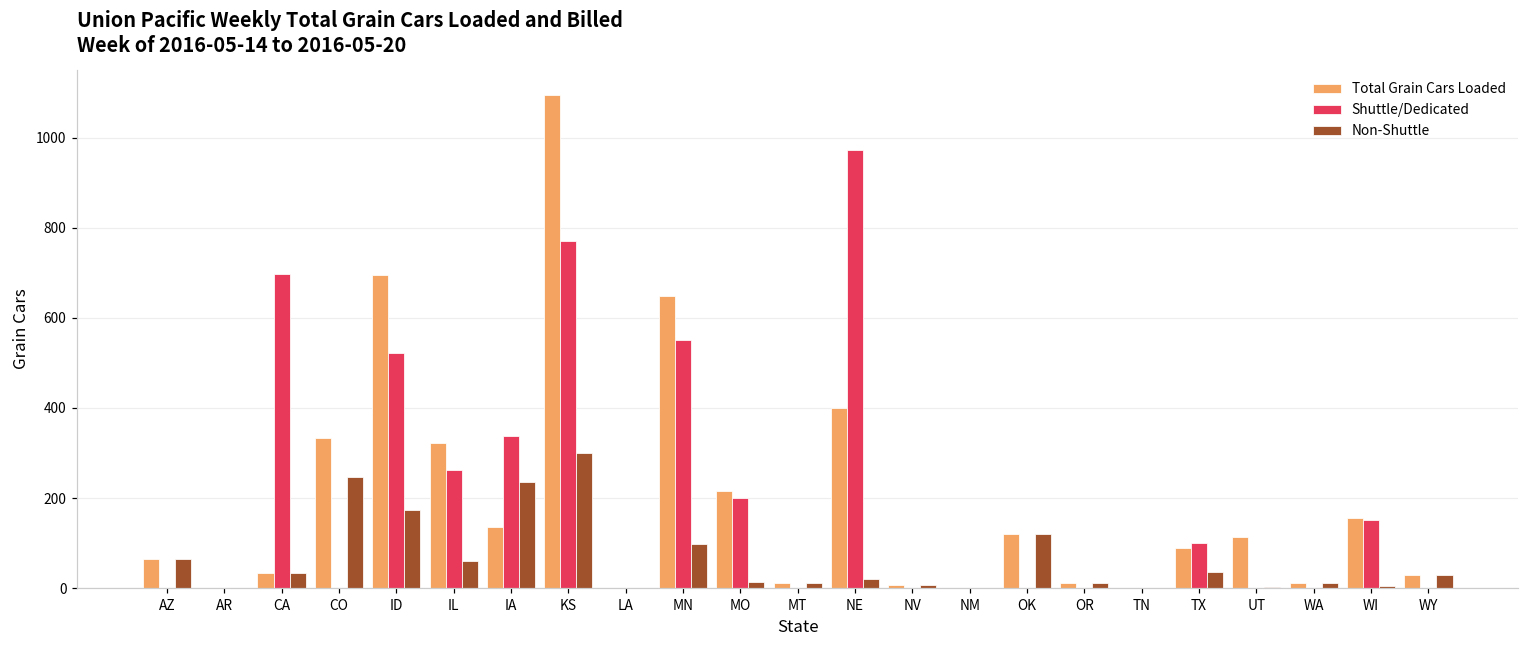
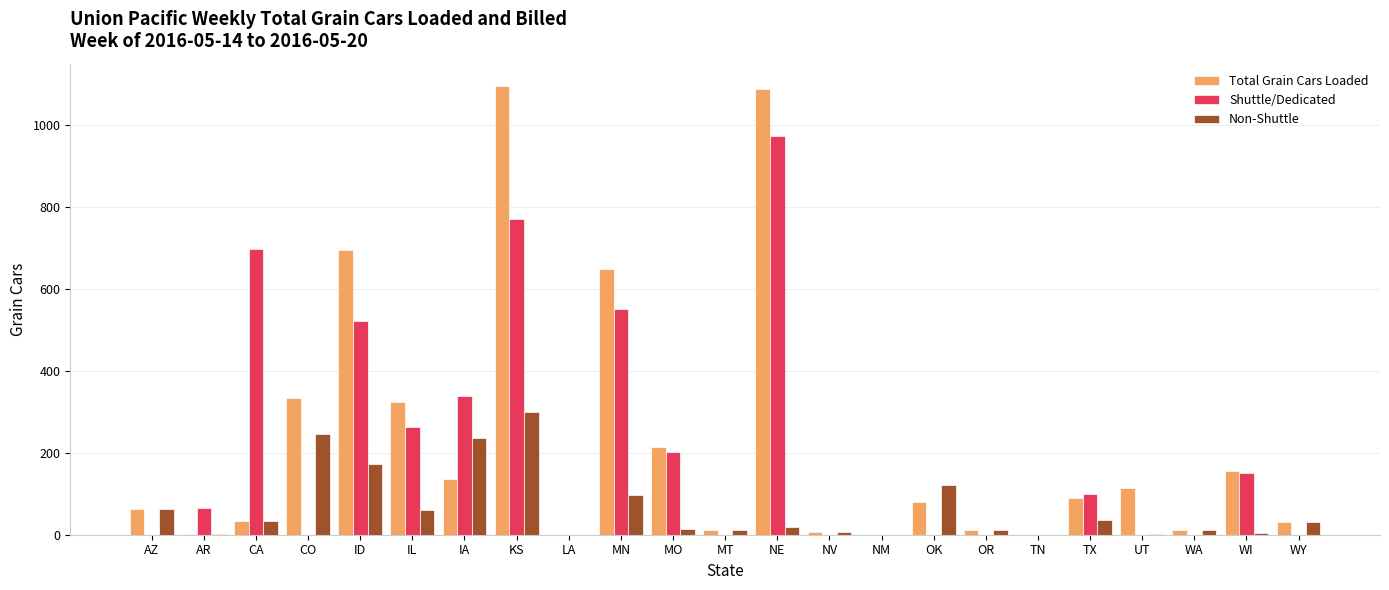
  {
    "Total Grain Cars Loaded": {
      "AZ": 60,
      "CA": 30,
      "CO": 330,
      "ID": 700,
      "IL": 320,
      "IA": 140,
      "KS": 1100,
      "LA": 0,
      "MN": 650,
      "MO": 220,
      "MT": 10,
-     "NE": 400,
+     "NE": 1090,
      "NM": 0,
-     "OK": 120,
+     "OK": 80,
      "OR": 10,
      "TN": 0,
      "TX": 90,
      "UT": 110,
      "WA": 10,
      "WI": 160,
      "WY": 30
    },
    "Shuttle/Dedicated": {
      "AZ": 0,
-     "AR": 0,
+     "AR": 70,
      "CA": 700,
      "CO": 0,
      "ID": 520,
      "IL": 260,
      "IA": 340,
      "KS": 770,
      "LA": 0,
      "MN": 550,
      "MO": 200,
      "MT": 0,
      "NE": 970,
      "NV": 0,
      "NM": 0,
      "OK": 0,
      "OR": 0,
      "TN": 0,
      "TX": 100,
      "UT": 0,
      "WA": 0,
      "WI": 150,
      "WY": 0
    },
    "Non-Shuttle": {
      "AZ": 60,
      "CA": 30,
      "CO": 250,
      "ID": 170,
      "IL": 60,
      "IA": 240,
      "KS": 300,
      "LA": 0,
      "MN": 100,
      "MO": 10,
      "MT": 10,
      "NE": 20,
      "NM": 0,
      "OK": 120,
      "OR": 10,
      "TN": 0,
      "TX": 40,
      "WA": 10,
      "WY": 30
    }
  }
